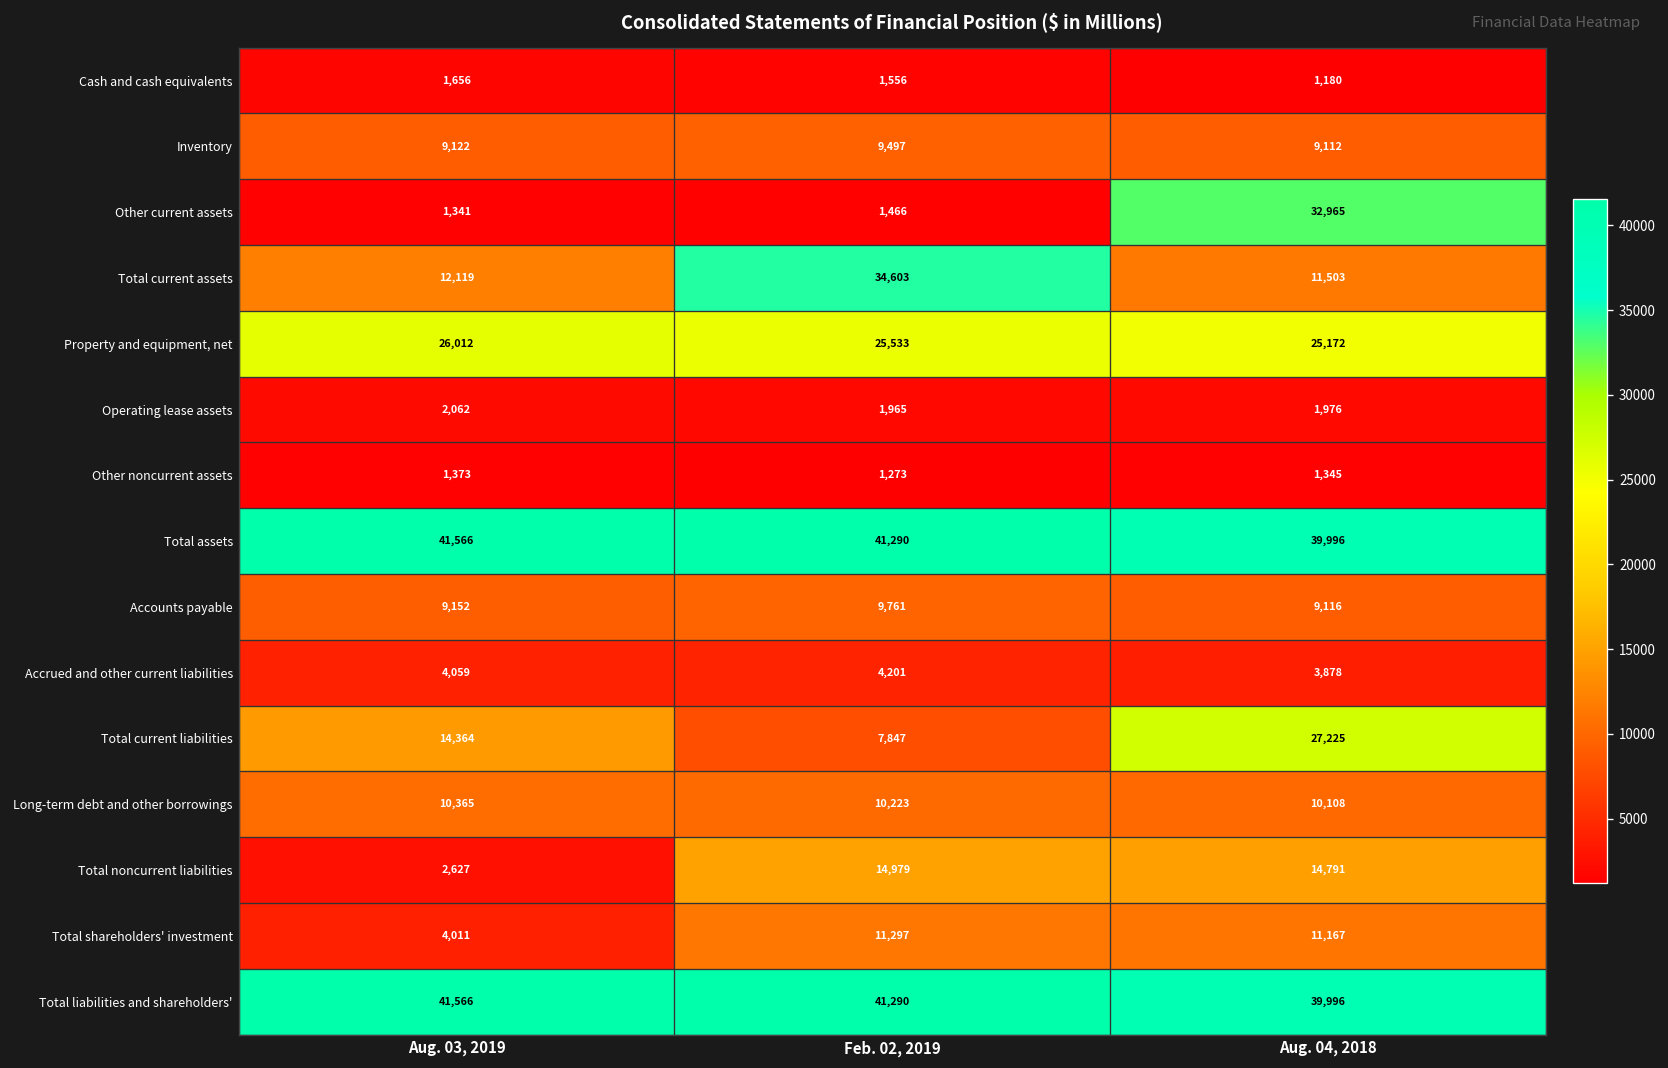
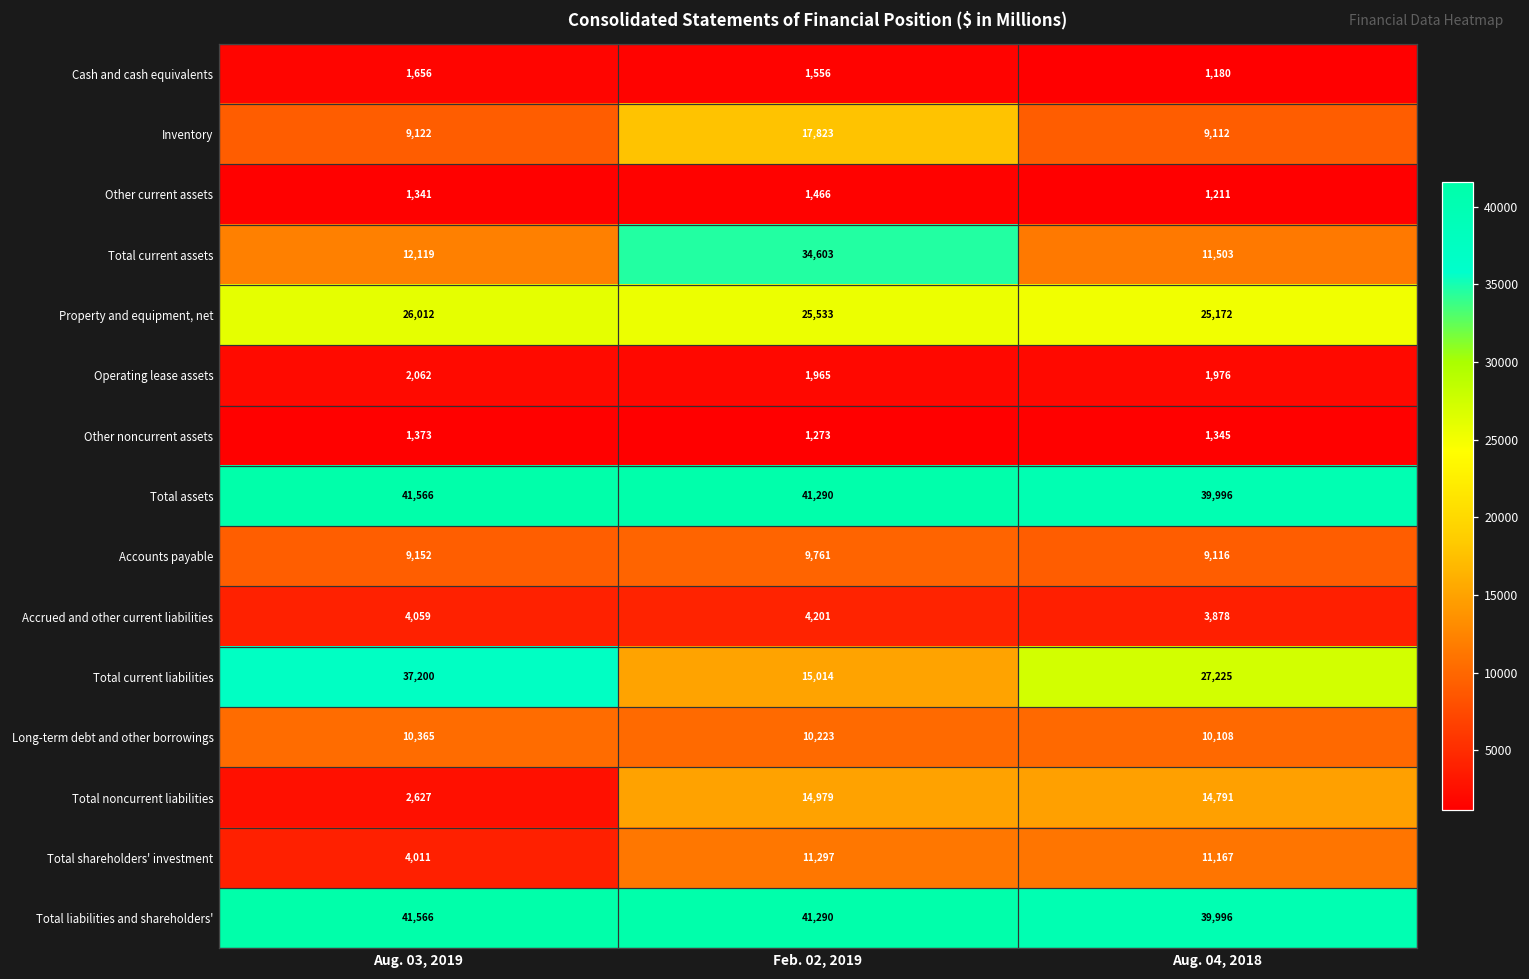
  {
    "Cash and cash equivalents": {
      "Aug. 03, 2019": "1,656",
      "Feb. 02, 2019": "1,556",
      "Aug. 04, 2018": "1,180"
    },
    "Inventory": {
      "Aug. 03, 2019": "9,122",
-     "Feb. 02, 2019": "9,497",
+     "Feb. 02, 2019": "17,823",
      "Aug. 04, 2018": "9,112"
    },
    "Other current assets": {
      "Aug. 03, 2019": "1,341",
      "Feb. 02, 2019": "1,466",
-     "Aug. 04, 2018": "32,965"
+     "Aug. 04, 2018": "1,211"
    },
    "Total current assets": {
      "Aug. 03, 2019": "12,119",
      "Feb. 02, 2019": "34,603",
      "Aug. 04, 2018": "11,503"
    },
    "Property and equipment, net": {
      "Aug. 03, 2019": "26,012",
      "Feb. 02, 2019": "25,533",
      "Aug. 04, 2018": "25,172"
    },
    "Operating lease assets": {
      "Aug. 03, 2019": "2,062",
      "Feb. 02, 2019": "1,965",
      "Aug. 04, 2018": "1,976"
    },
    "Other noncurrent assets": {
      "Aug. 03, 2019": "1,373",
      "Feb. 02, 2019": "1,273",
      "Aug. 04, 2018": "1,345"
    },
    "Total assets": {
      "Aug. 03, 2019": "41,566",
      "Feb. 02, 2019": "41,290",
      "Aug. 04, 2018": "39,996"
    },
    "Accounts payable": {
      "Aug. 03, 2019": "9,152",
      "Feb. 02, 2019": "9,761",
      "Aug. 04, 2018": "9,116"
    },
    "Accrued and other current liabilities": {
      "Aug. 03, 2019": "4,059",
      "Feb. 02, 2019": "4,201",
      "Aug. 04, 2018": "3,878"
    },
    "Total current liabilities": {
-     "Aug. 03, 2019": "14,364",
-     "Feb. 02, 2019": "7,847",
+     "Aug. 03, 2019": "37,200",
+     "Feb. 02, 2019": "15,014",
      "Aug. 04, 2018": "27,225"
    },
    "Long-term debt and other borrowings": {
      "Aug. 03, 2019": "10,365",
      "Feb. 02, 2019": "10,223",
      "Aug. 04, 2018": "10,108"
    },
    "Total noncurrent liabilities": {
      "Aug. 03, 2019": "2,627",
      "Feb. 02, 2019": "14,979",
      "Aug. 04, 2018": "14,791"
    },
    "Total shareholders' investment": {
      "Aug. 03, 2019": "4,011",
      "Feb. 02, 2019": "11,297",
      "Aug. 04, 2018": "11,167"
    },
    "Total liabilities and shareholders'": {
      "Aug. 03, 2019": "41,566",
      "Feb. 02, 2019": "41,290",
      "Aug. 04, 2018": "39,996"
    }
  }
